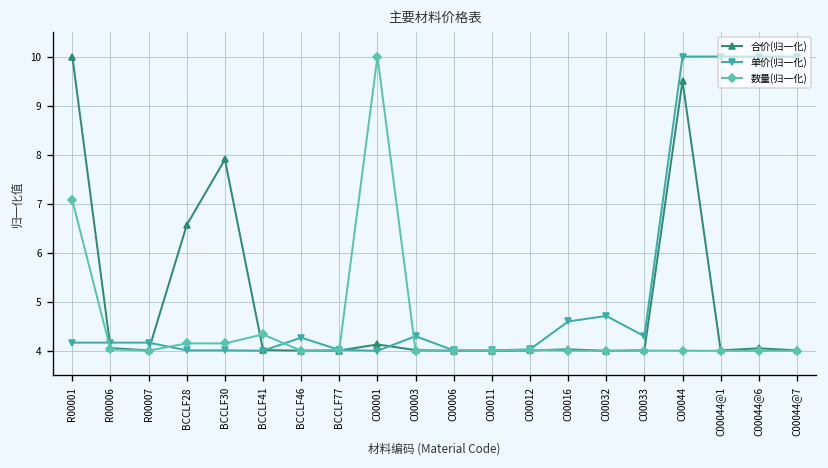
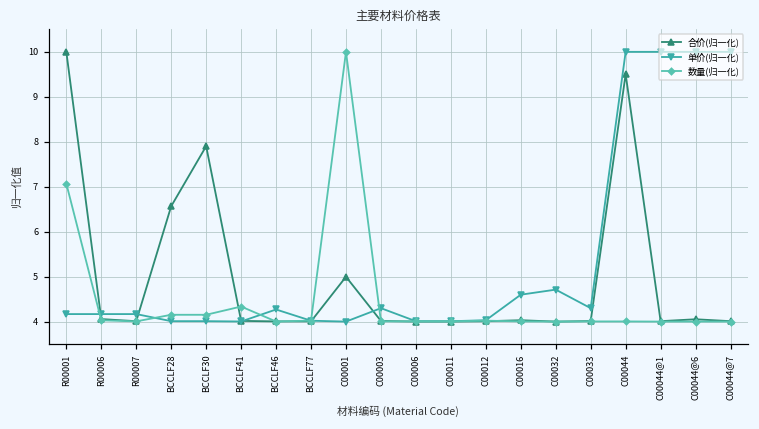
  {
    "合价(归一化)": {
      "R00001": 10.0,
      "BCCLF28": 6.6,
      "BCCLF30": 7.9,
-     "C00001": 4.1,
+     "C00001": 5.0,
      "C00044": 9.5
    }
  }
